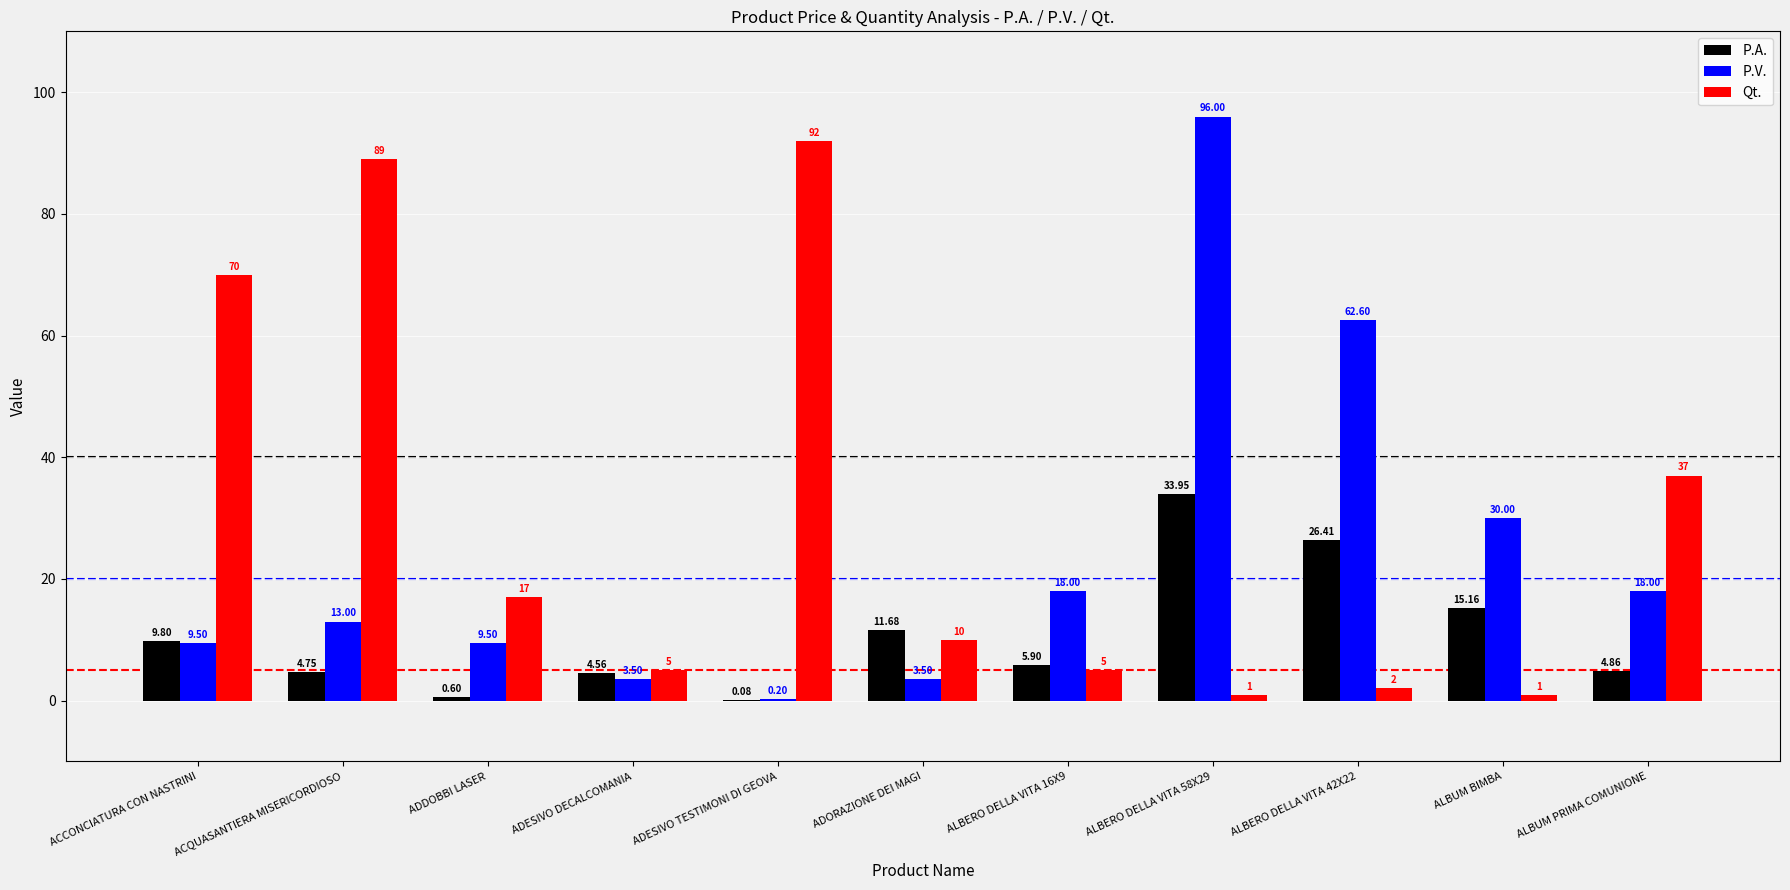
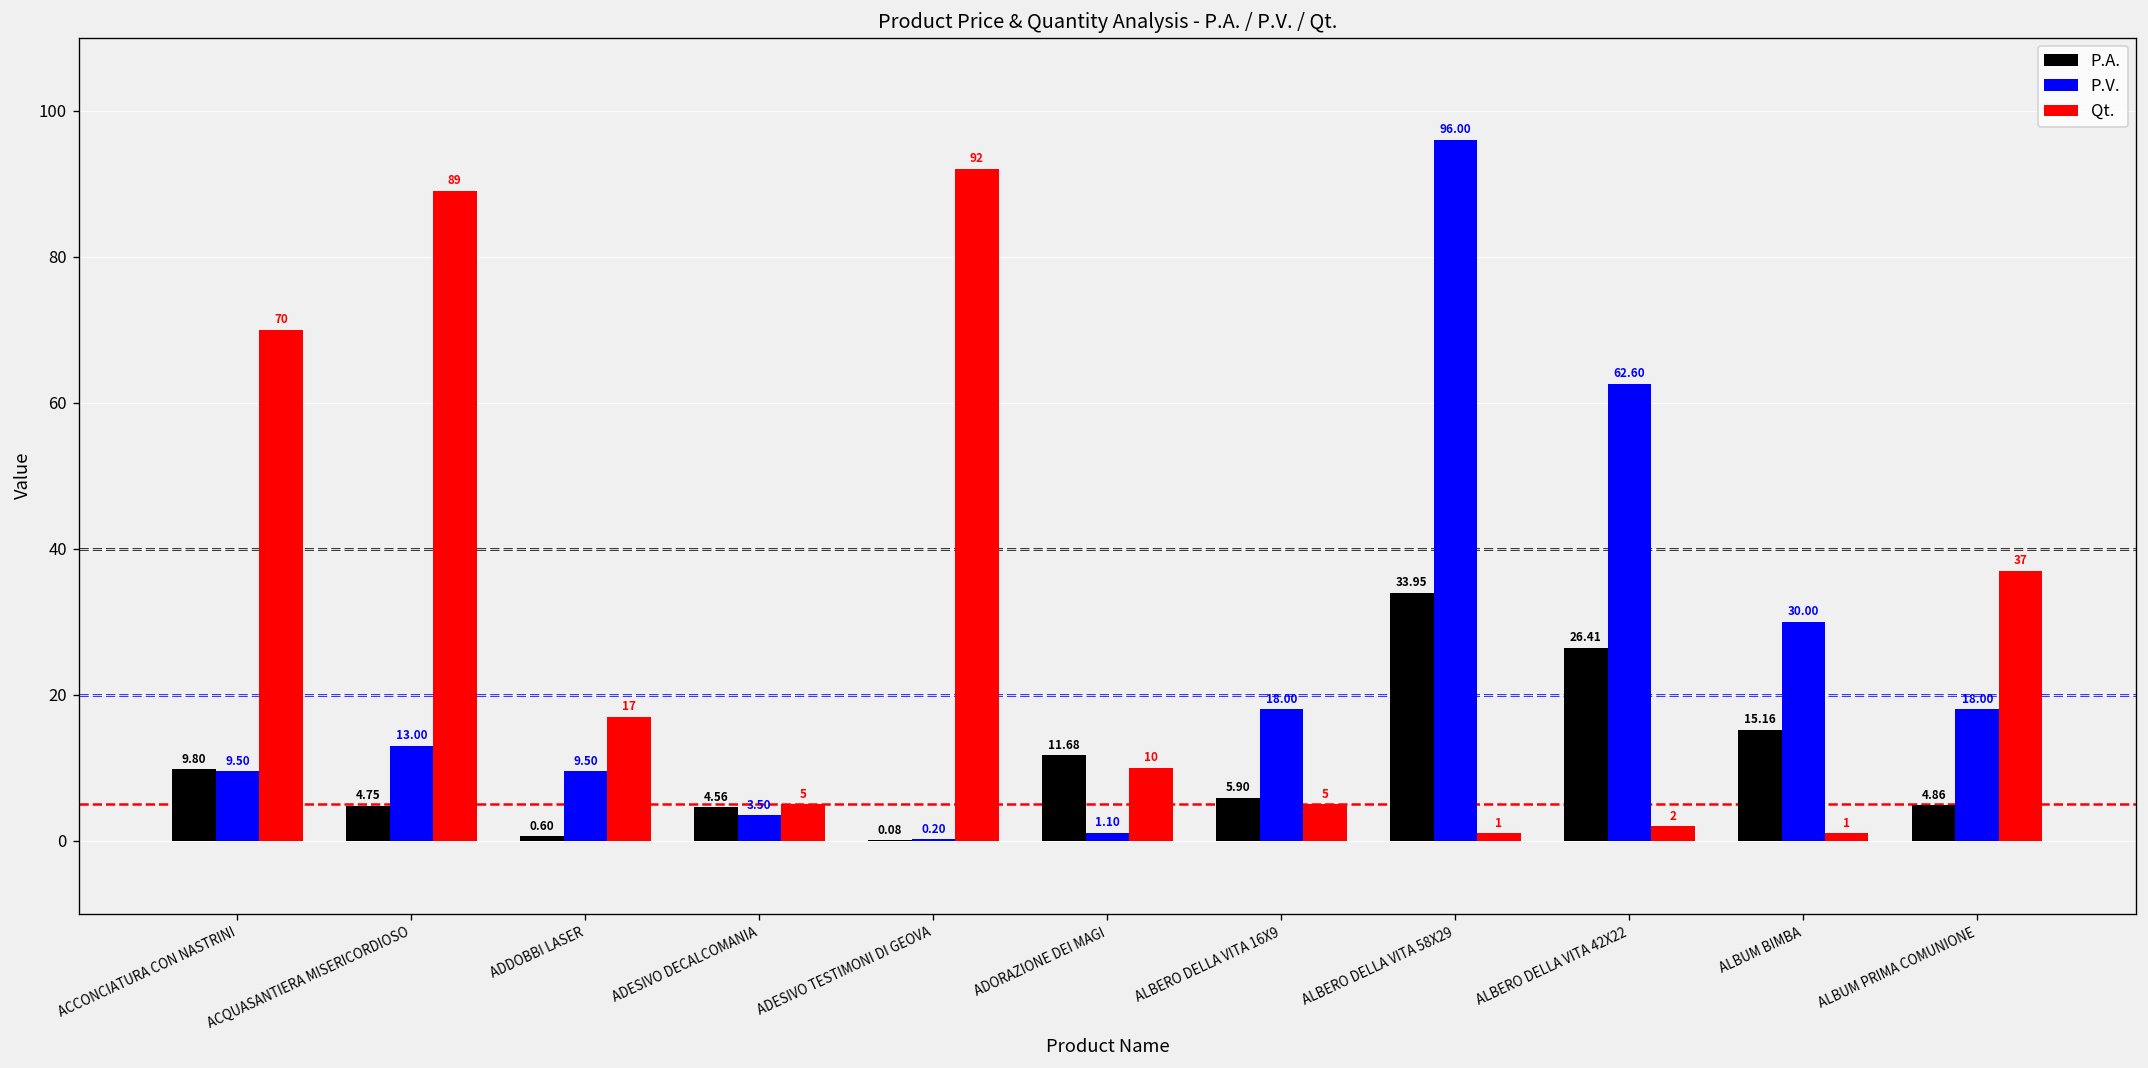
  {
    "P.A.": {
      "ACCONCIATURA CON NASTRINI": 9.80,
      "ACQUASANTIERA MISERICORDIOSO": 4.75,
      "ADDOBBI LASER": 0.60,
      "ADESIVO DECALCOMANIA": 4.56,
      "ADESIVO TESTIMONI DI GEOVA": 0.08,
      "ADORAZIONE DEI MAGI": 11.68,
      "ALBERO DELLA VITA 16X9": 5.90,
      "ALBERO DELLA VITA 58X29": 33.95,
      "ALBERO DELLA VITA 42X22": 26.41,
      "ALBUM BIMBA": 15.16,
      "ALBUM PRIMA COMUNIONE": 4.86
    },
    "P.V.": {
      "ACCONCIATURA CON NASTRINI": 9.50,
      "ACQUASANTIERA MISERICORDIOSO": 13.00,
      "ADDOBBI LASER": 9.50,
      "ADESIVO DECALCOMANIA": 3.50,
      "ADESIVO TESTIMONI DI GEOVA": 0.20,
-     "ADORAZIONE DEI MAGI": 3.50,
+     "ADORAZIONE DEI MAGI": 1.10,
      "ALBERO DELLA VITA 16X9": 18.00,
      "ALBERO DELLA VITA 58X29": 96.00,
      "ALBERO DELLA VITA 42X22": 62.60,
      "ALBUM BIMBA": 30.00,
      "ALBUM PRIMA COMUNIONE": 18.00
    },
    "Qt.": {
      "ACCONCIATURA CON NASTRINI": 70,
      "ACQUASANTIERA MISERICORDIOSO": 89,
      "ADDOBBI LASER": 17,
      "ADESIVO DECALCOMANIA": 5,
      "ADESIVO TESTIMONI DI GEOVA": 92,
      "ADORAZIONE DEI MAGI": 10,
      "ALBERO DELLA VITA 16X9": 5,
      "ALBERO DELLA VITA 58X29": 1,
      "ALBERO DELLA VITA 42X22": 2,
      "ALBUM BIMBA": 1,
      "ALBUM PRIMA COMUNIONE": 37
    }
  }
